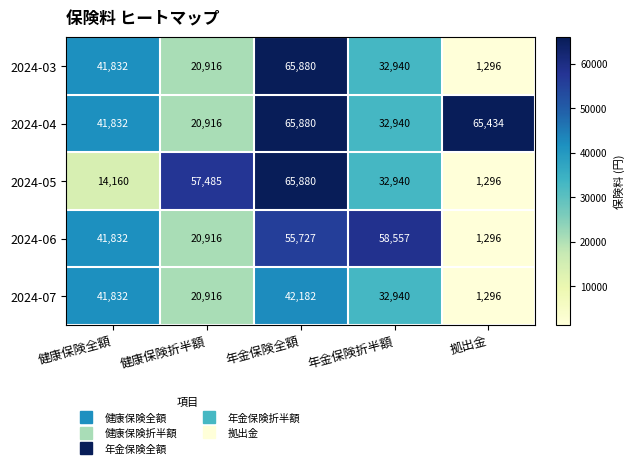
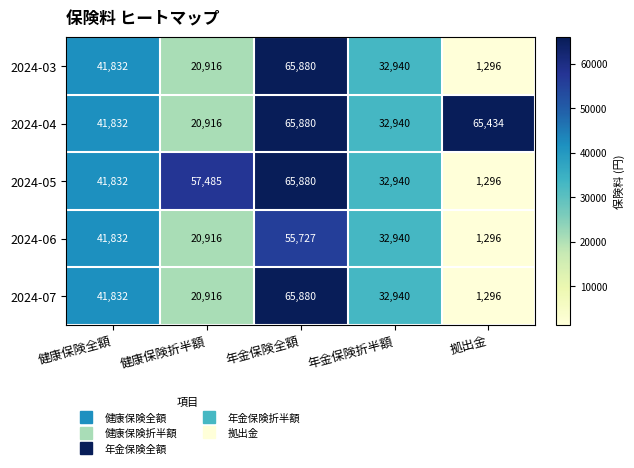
  {
    "2024-03": {
      "健康保険全額": "41,832",
      "健康保険折半額": "20,916",
      "年金保険全額": "65,880",
      "年金保険折半額": "32,940",
      "拠出金": "1,296"
    },
    "2024-04": {
      "健康保険全額": "41,832",
      "健康保険折半額": "20,916",
      "年金保険全額": "65,880",
      "年金保険折半額": "32,940",
      "拠出金": "65,434"
    },
    "2024-05": {
-     "健康保険全額": "14,160",
+     "健康保険全額": "41,832",
      "健康保険折半額": "57,485",
      "年金保険全額": "65,880",
      "年金保険折半額": "32,940",
      "拠出金": "1,296"
    },
    "2024-06": {
      "健康保険全額": "41,832",
      "健康保険折半額": "20,916",
      "年金保険全額": "55,727",
-     "年金保険折半額": "58,557",
+     "年金保険折半額": "32,940",
      "拠出金": "1,296"
    },
    "2024-07": {
      "健康保険全額": "41,832",
      "健康保険折半額": "20,916",
-     "年金保険全額": "42,182",
+     "年金保険全額": "65,880",
      "年金保険折半額": "32,940",
      "拠出金": "1,296"
    }
  }
